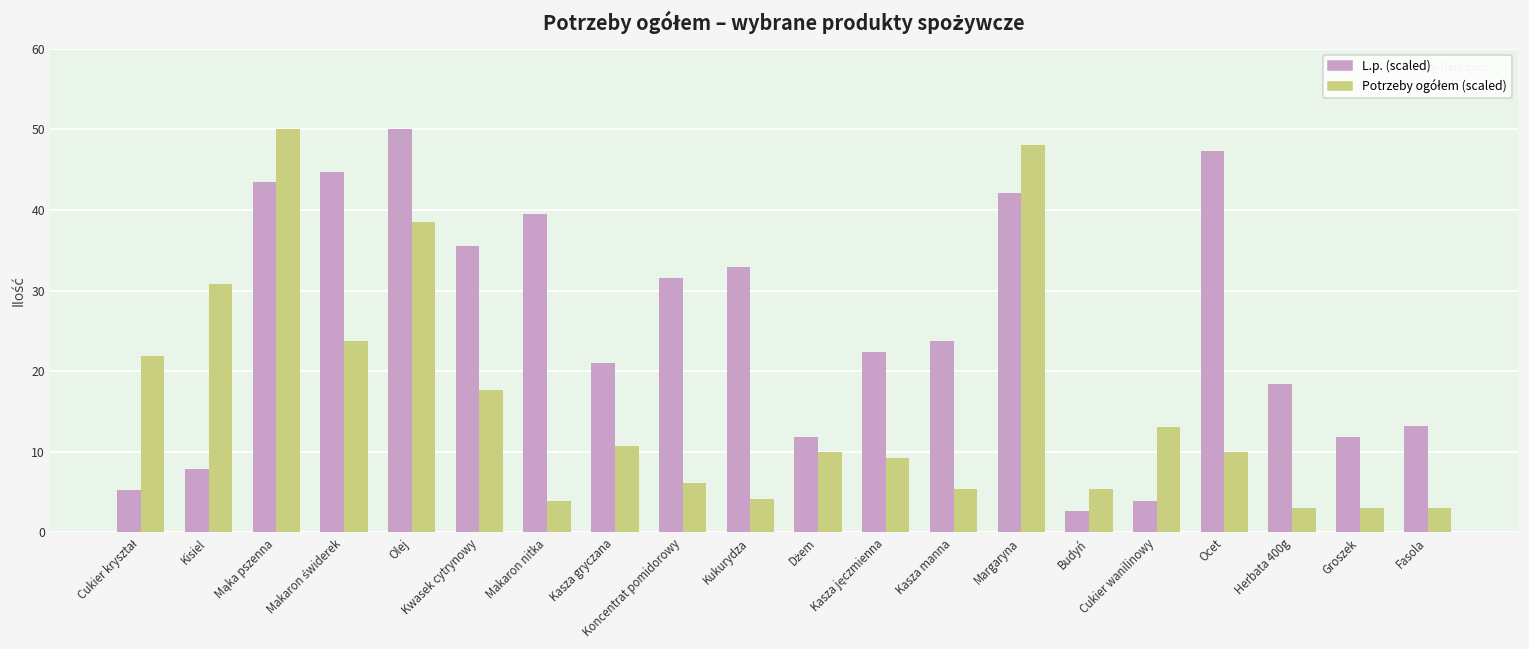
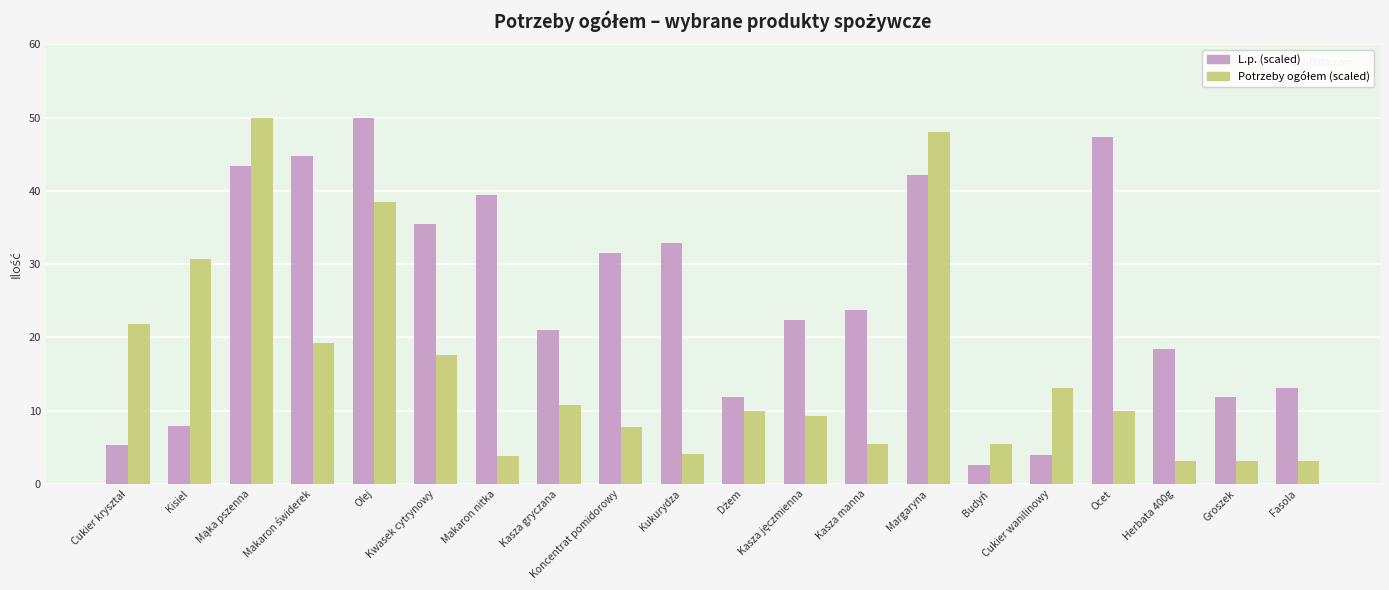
  {
    "L.p. (scaled)": {
      "Cukier kryształ": 5,
      "Kisiel": 8,
      "Mąka pszenna": 43,
      "Makaron świderek": 45,
      "Olej": 50,
      "Kwasek cytrynowy": 36,
      "Makaron nitka": 39,
      "Kasza gryczana": 21,
      "Koncentrat pomidorowy": 32,
      "Kukurydza": 33,
      "Dżem": 12,
      "Kasza jęczmienna": 22,
      "Kasza manna": 24,
      "Margaryna": 42,
      "Budyń": 3,
      "Cukier wanilinowy": 4,
      "Ocet": 47,
      "Herbata 400g": 18,
      "Groszek": 12,
      "Fasola": 13
    },
    "Potrzeby ogółem (scaled)": {
      "Cukier kryształ": 22,
      "Kisiel": 31,
      "Mąka pszenna": 50,
-     "Makaron świderek": 24,
+     "Makaron świderek": 19,
      "Olej": 38,
      "Kwasek cytrynowy": 18,
      "Makaron nitka": 4,
      "Kasza gryczana": 11,
-     "Koncentrat pomidorowy": 6,
+     "Koncentrat pomidorowy": 8,
      "Kukurydza": 4,
      "Dżem": 10,
      "Kasza jęczmienna": 9,
      "Kasza manna": 5,
      "Margaryna": 48,
      "Budyń": 5,
      "Cukier wanilinowy": 13,
      "Ocet": 10,
      "Herbata 400g": 3,
      "Groszek": 3,
      "Fasola": 3
    }
  }
